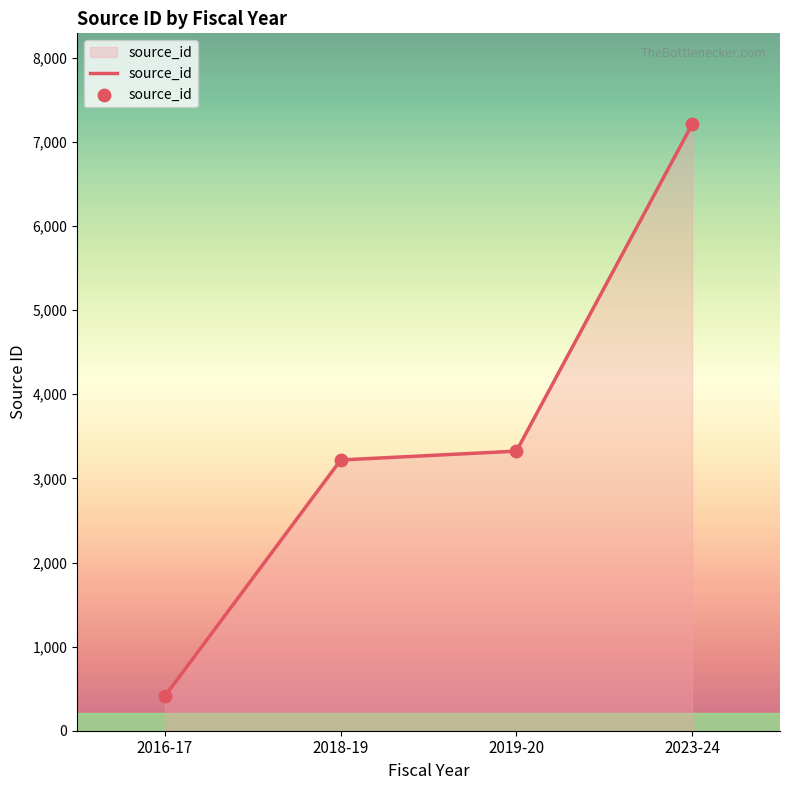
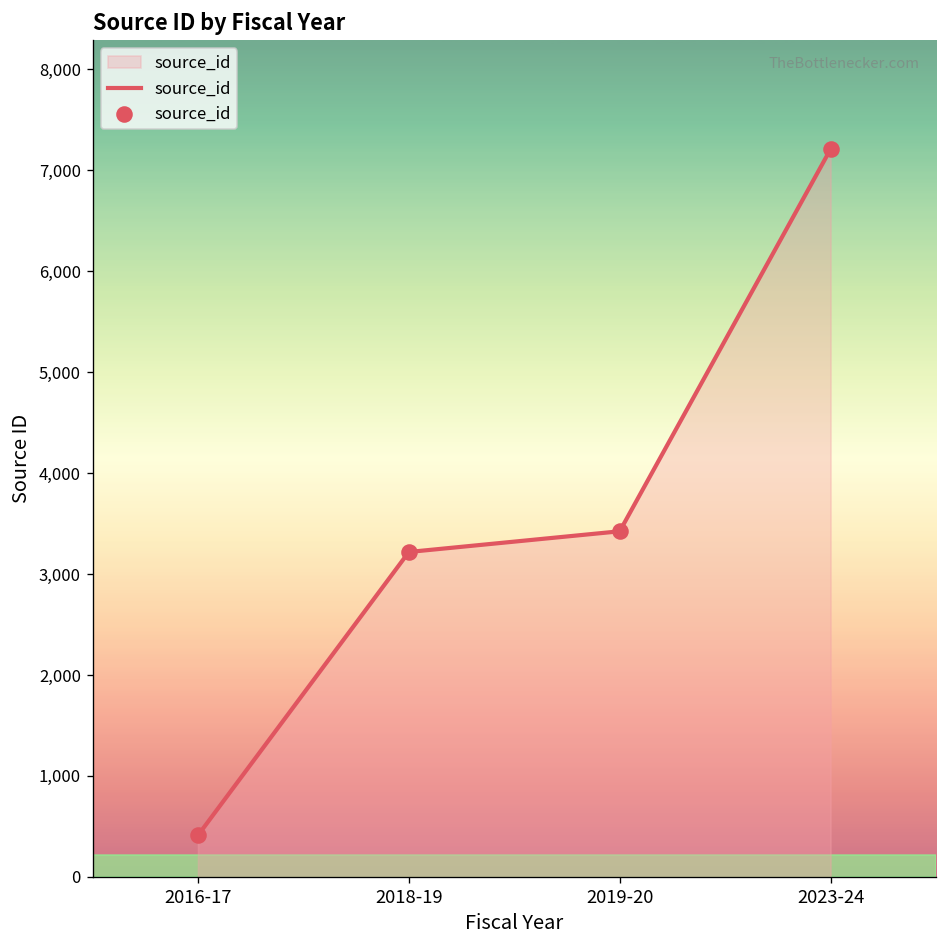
  {
    "2016-17": "400",
    "2018-19": "3,200",
-   "2019-20": "3,300",
+   "2019-20": "3,400",
    "2023-24": "7,200"
  }
